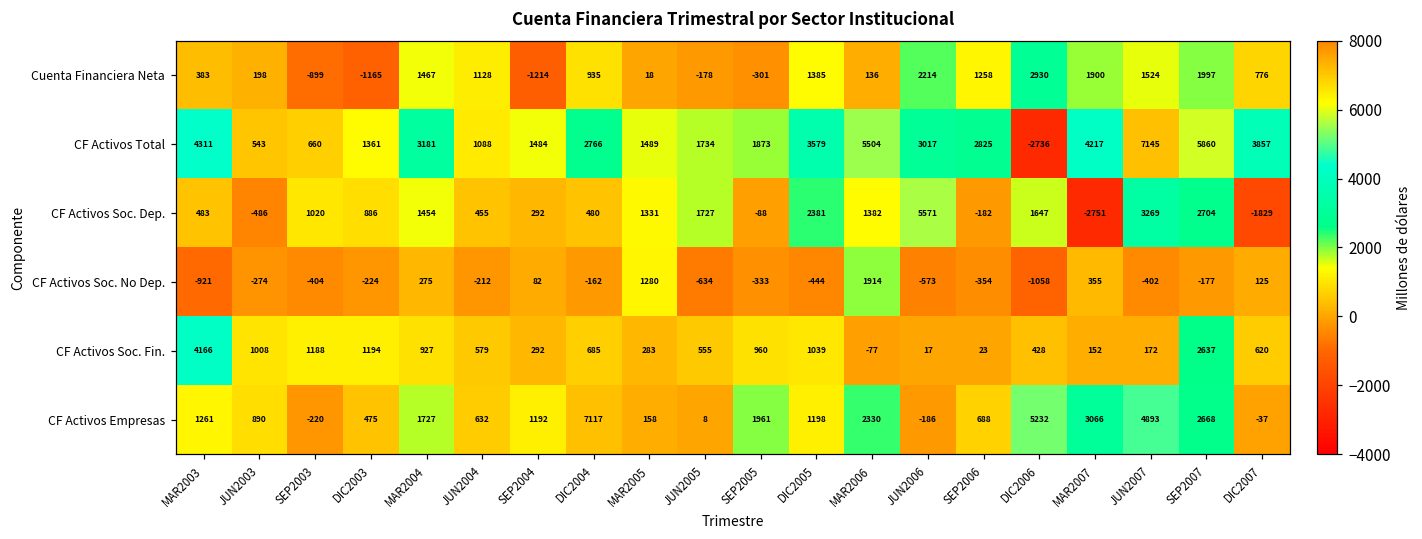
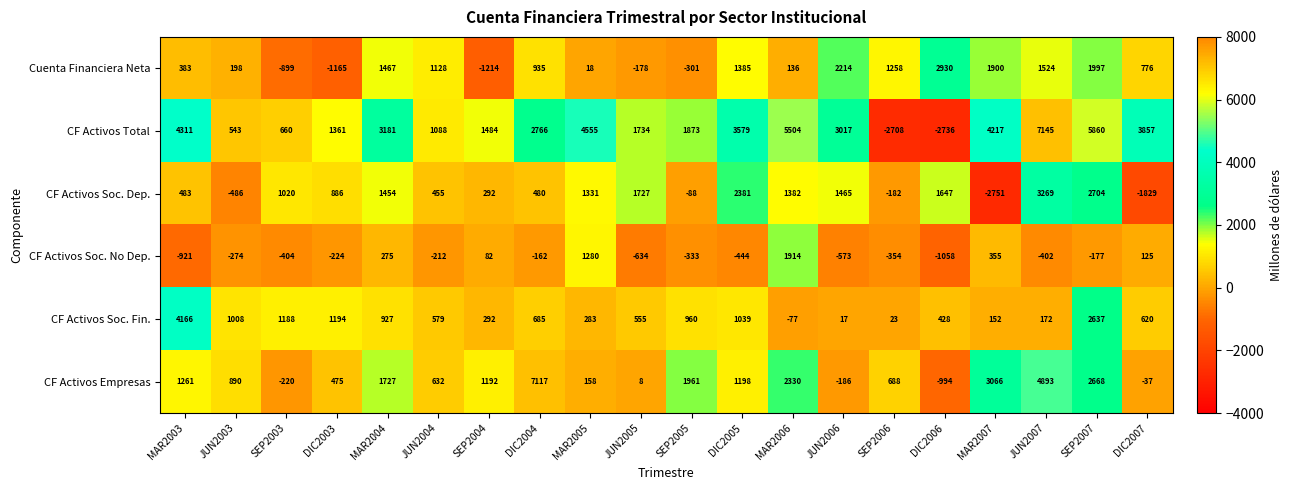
  {
    "Cuenta Financiera Neta": {
      "MAR2003": 383,
      "JUN2003": 198,
      "SEP2003": -899,
      "DIC2003": -1165,
      "MAR2004": 1467,
      "JUN2004": 1128,
      "SEP2004": -1214,
      "DIC2004": 935,
      "MAR2005": 18,
      "JUN2005": -178,
      "SEP2005": -301,
      "DIC2005": 1385,
      "MAR2006": 136,
      "JUN2006": 2214,
      "SEP2006": 1258,
      "DIC2006": 2930,
      "MAR2007": 1900,
      "JUN2007": 1524,
      "SEP2007": 1997,
      "DIC2007": 776
    },
    "CF Activos Total": {
      "MAR2003": 4311,
      "JUN2003": 543,
      "SEP2003": 660,
      "DIC2003": 1361,
      "MAR2004": 3181,
      "JUN2004": 1088,
      "SEP2004": 1484,
      "DIC2004": 2766,
-     "MAR2005": 1489,
+     "MAR2005": 4555,
      "JUN2005": 1734,
      "SEP2005": 1873,
      "DIC2005": 3579,
      "MAR2006": 5504,
      "JUN2006": 3017,
-     "SEP2006": 2825,
+     "SEP2006": -2708,
      "DIC2006": -2736,
      "MAR2007": 4217,
      "JUN2007": 7145,
      "SEP2007": 5860,
      "DIC2007": 3857
    },
    "CF Activos Soc. Dep.": {
      "MAR2003": 483,
      "JUN2003": -486,
      "SEP2003": 1020,
      "DIC2003": 886,
      "MAR2004": 1454,
      "JUN2004": 455,
      "SEP2004": 292,
      "DIC2004": 480,
      "MAR2005": 1331,
      "JUN2005": 1727,
      "SEP2005": -88,
      "DIC2005": 2381,
      "MAR2006": 1382,
-     "JUN2006": 5571,
+     "JUN2006": 1465,
      "SEP2006": -182,
      "DIC2006": 1647,
      "MAR2007": -2751,
      "JUN2007": 3269,
      "SEP2007": 2704,
      "DIC2007": -1829
    },
    "CF Activos Soc. No Dep.": {
      "MAR2003": -921,
      "JUN2003": -274,
      "SEP2003": -404,
      "DIC2003": -224,
      "MAR2004": 275,
      "JUN2004": -212,
      "SEP2004": 82,
      "DIC2004": -162,
      "MAR2005": 1280,
      "JUN2005": -634,
      "SEP2005": -333,
      "DIC2005": -444,
      "MAR2006": 1914,
      "JUN2006": -573,
      "SEP2006": -354,
      "DIC2006": -1058,
      "MAR2007": 355,
      "JUN2007": -402,
      "SEP2007": -177,
      "DIC2007": 125
    },
    "CF Activos Soc. Fin.": {
      "MAR2003": 4166,
      "JUN2003": 1008,
      "SEP2003": 1188,
      "DIC2003": 1194,
      "MAR2004": 927,
      "JUN2004": 579,
      "SEP2004": 292,
      "DIC2004": 685,
      "MAR2005": 283,
      "JUN2005": 555,
      "SEP2005": 960,
      "DIC2005": 1039,
      "MAR2006": -77,
      "JUN2006": 17,
      "SEP2006": 23,
      "DIC2006": 428,
      "MAR2007": 152,
      "JUN2007": 172,
      "SEP2007": 2637,
      "DIC2007": 620
    },
    "CF Activos Empresas": {
      "MAR2003": 1261,
      "JUN2003": 890,
      "SEP2003": -220,
      "DIC2003": 475,
      "MAR2004": 1727,
      "JUN2004": 632,
      "SEP2004": 1192,
      "DIC2004": 7117,
      "MAR2005": 158,
      "JUN2005": 8,
      "SEP2005": 1961,
      "DIC2005": 1198,
      "MAR2006": 2330,
      "JUN2006": -186,
      "SEP2006": 688,
-     "DIC2006": 5232,
+     "DIC2006": -994,
      "MAR2007": 3066,
      "JUN2007": 4893,
      "SEP2007": 2668,
      "DIC2007": -37
    }
  }
